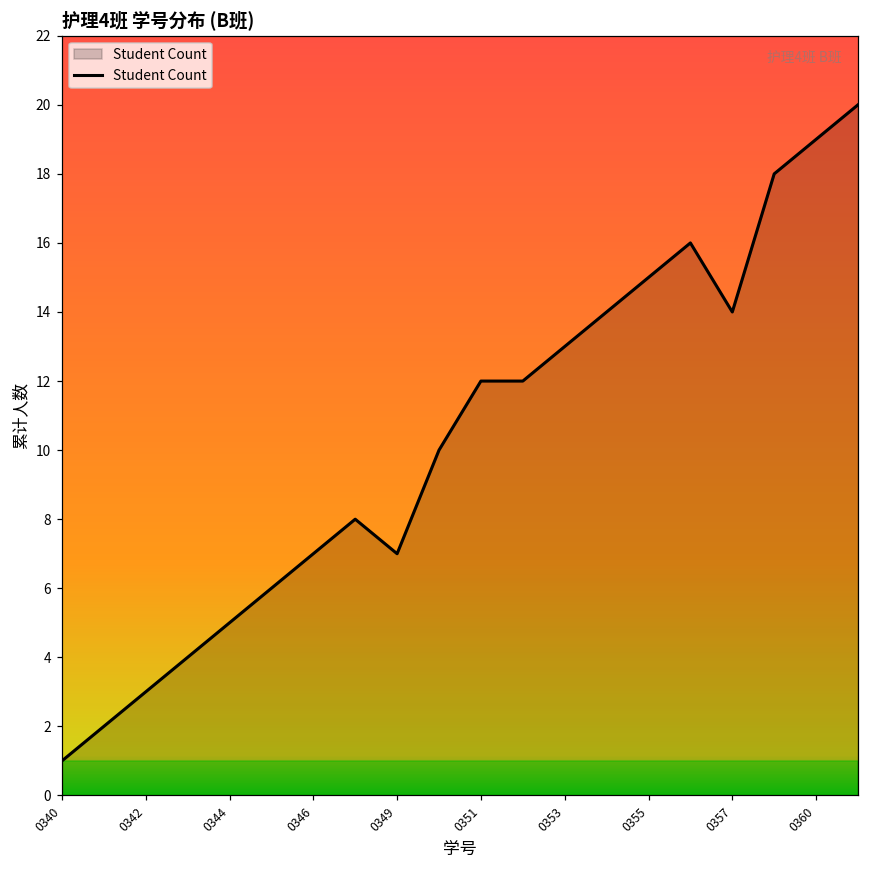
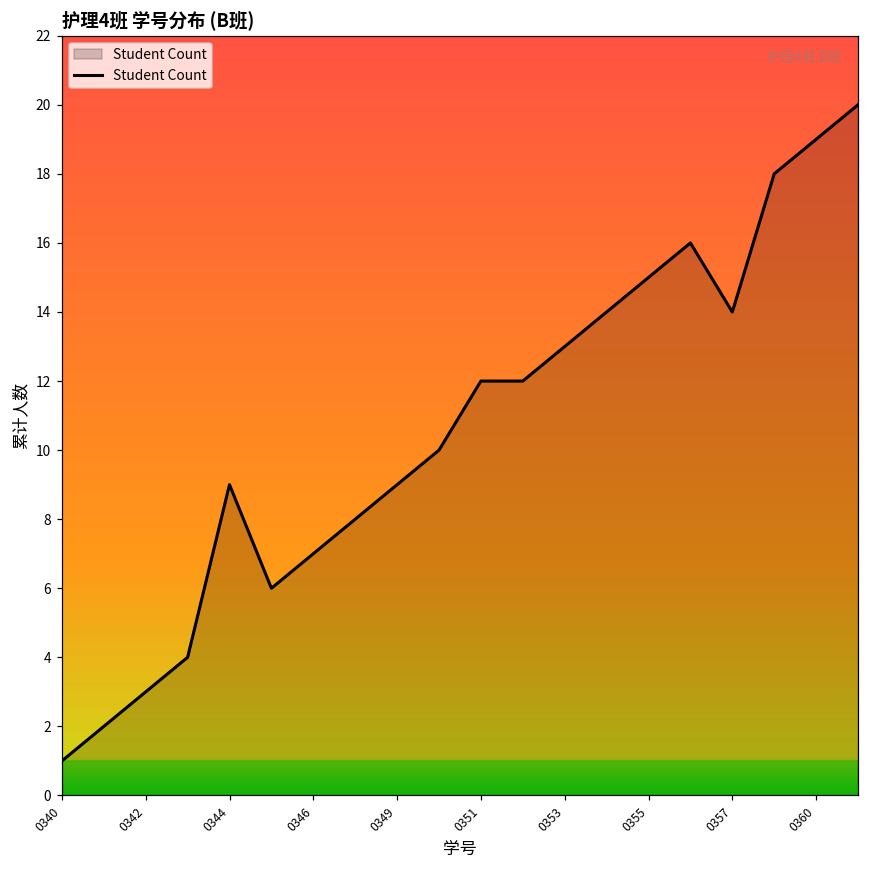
  {
    "0340": 1,
    "0342": 3,
-   "0344": 5,
+   "0344": 9,
    "0346": 7,
-   "0349": 7,
+   "0349": 9,
    "0351": 12,
    "0353": 13,
    "0355": 15,
    "0357": 14,
    "0360": 19
  }
